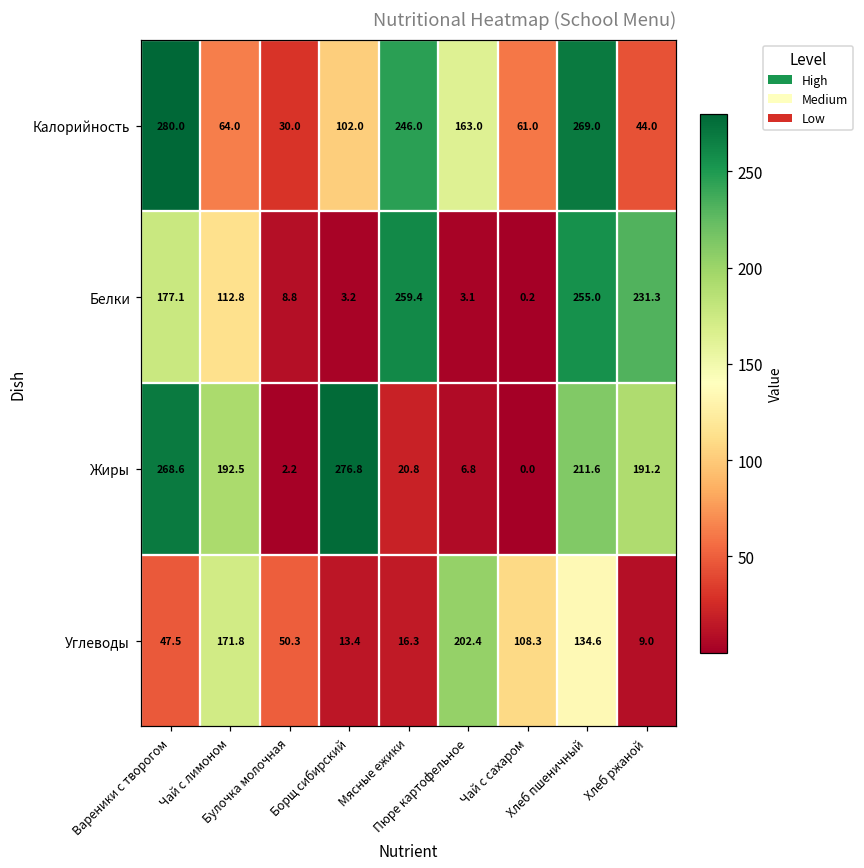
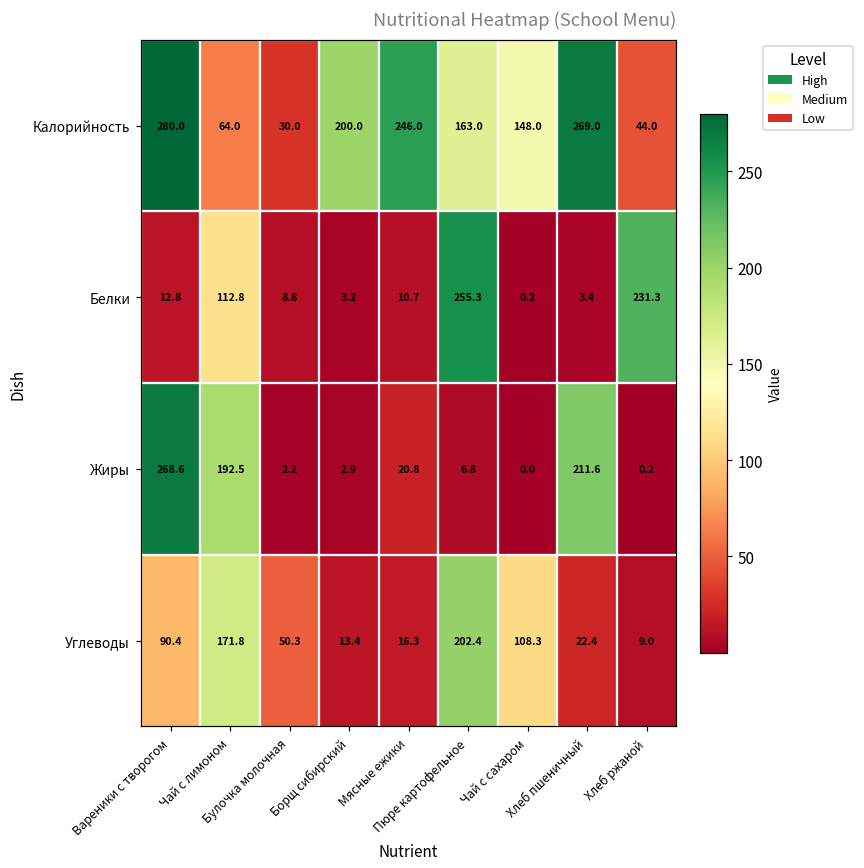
  {
    "Калорийность": {
      "Вареники с творогом": 280.0,
      "Чай с лимоном": 64.0,
      "Булочка молочная": 30.0,
-     "Борщ сибирский": 102.0,
+     "Борщ сибирский": 200.0,
      "Мясные ежики": 246.0,
      "Пюре картофельное": 163.0,
-     "Чай с сахаром": 61.0,
+     "Чай с сахаром": 148.0,
      "Хлеб пшеничный": 269.0,
      "Хлеб ржаной": 44.0
    },
    "Белки": {
-     "Вареники с творогом": 177.1,
+     "Вареники с творогом": 12.8,
      "Чай с лимоном": 112.8,
      "Булочка молочная": 8.8,
      "Борщ сибирский": 3.2,
-     "Мясные ежики": 259.4,
-     "Пюре картофельное": 3.1,
+     "Мясные ежики": 10.7,
+     "Пюре картофельное": 255.3,
      "Чай с сахаром": 0.2,
-     "Хлеб пшеничный": 255.0,
+     "Хлеб пшеничный": 3.4,
      "Хлеб ржаной": 231.3
    },
    "Жиры": {
      "Вареники с творогом": 268.6,
      "Чай с лимоном": 192.5,
      "Булочка молочная": 2.2,
-     "Борщ сибирский": 276.8,
+     "Борщ сибирский": 2.9,
      "Мясные ежики": 20.8,
      "Пюре картофельное": 6.8,
      "Чай с сахаром": 0.0,
      "Хлеб пшеничный": 211.6,
-     "Хлеб ржаной": 191.2
+     "Хлеб ржаной": 0.2
    },
    "Углеводы": {
-     "Вареники с творогом": 47.5,
+     "Вареники с творогом": 90.4,
      "Чай с лимоном": 171.8,
      "Булочка молочная": 50.3,
      "Борщ сибирский": 13.4,
      "Мясные ежики": 16.3,
      "Пюре картофельное": 202.4,
      "Чай с сахаром": 108.3,
-     "Хлеб пшеничный": 134.6,
+     "Хлеб пшеничный": 22.4,
      "Хлеб ржаной": 9.0
    }
  }
